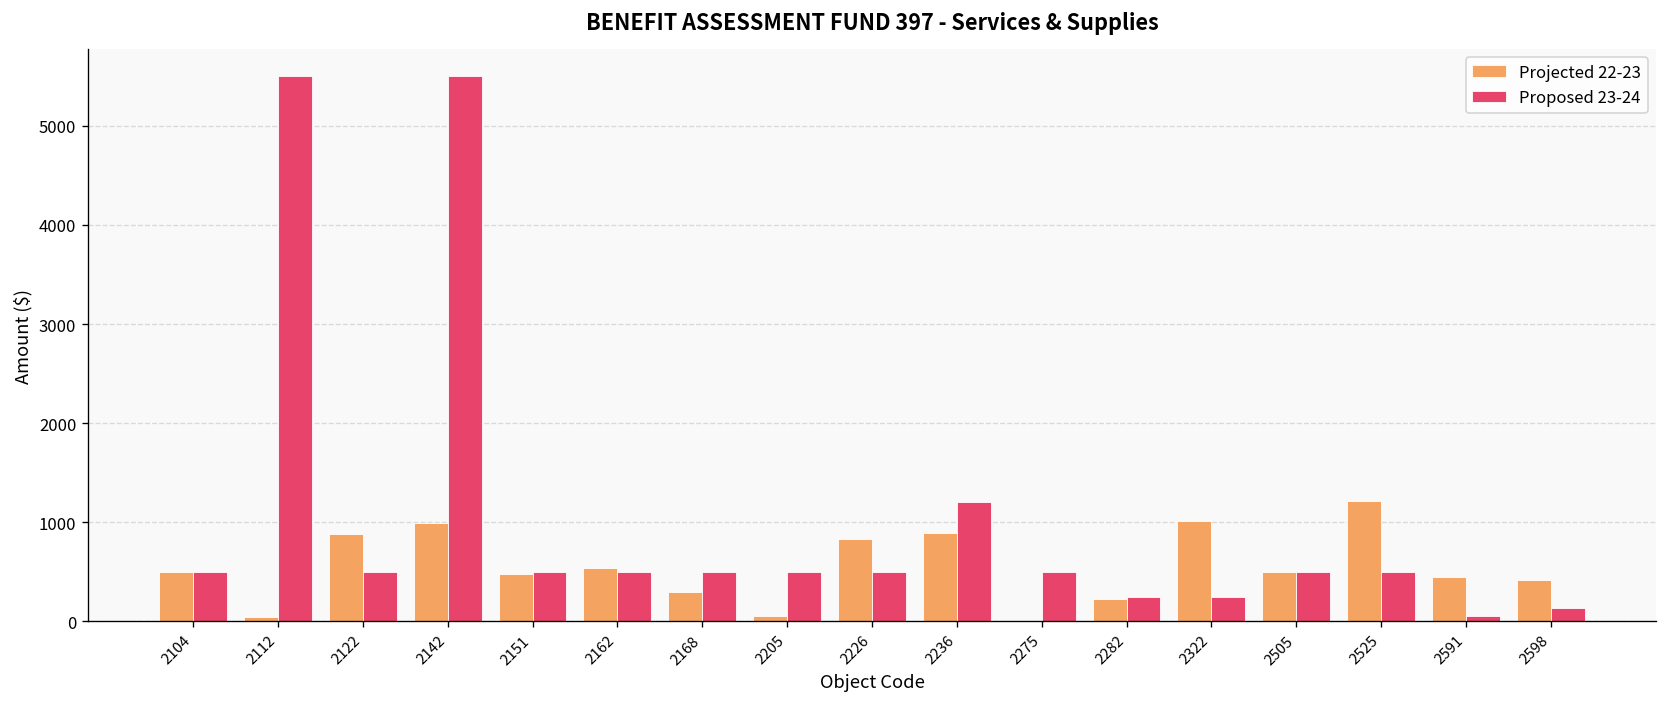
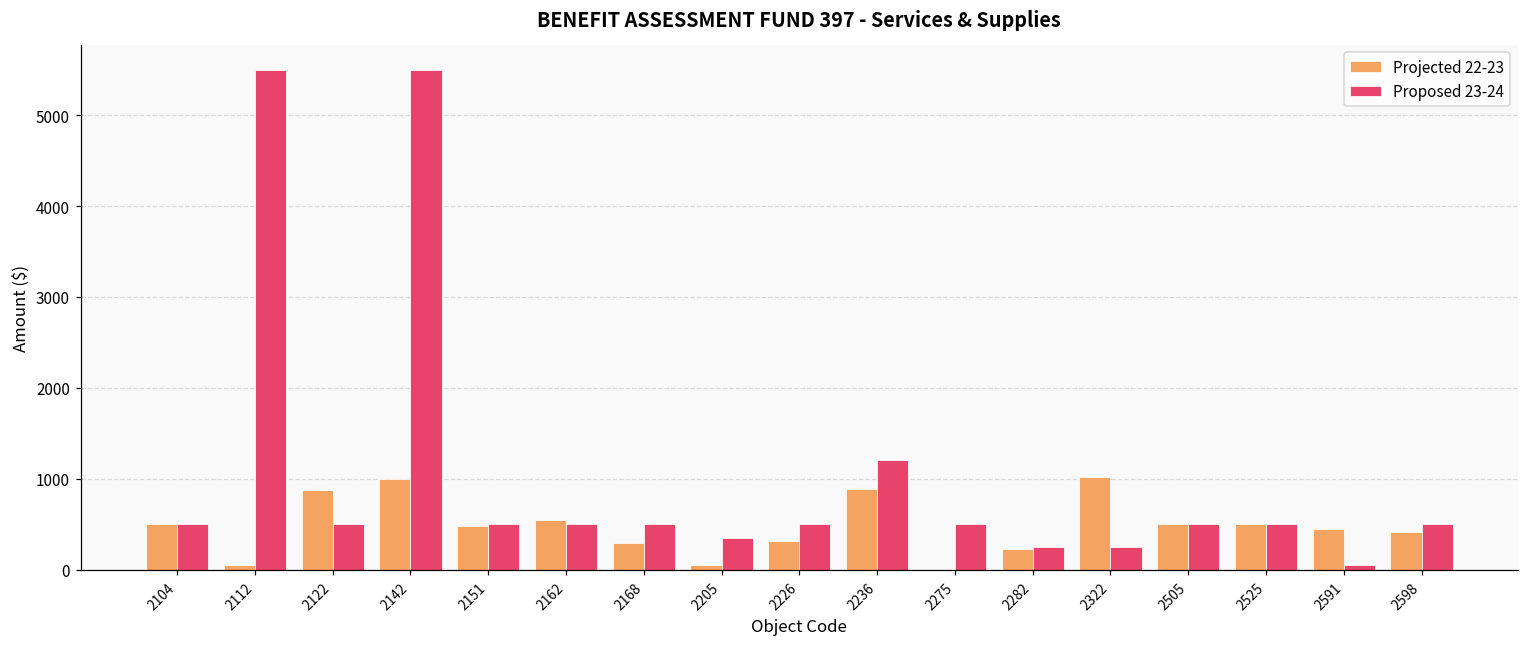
  {
    "Projected 22-23": {
      "2104": 500,
      "2112": 0,
      "2122": 900,
      "2142": 1000,
      "2151": 500,
      "2162": 500,
      "2168": 300,
      "2205": 100,
-     "2226": 800,
+     "2226": 300,
      "2236": 900,
      "2275": 0,
      "2282": 200,
      "2322": 1000,
      "2505": 500,
-     "2525": 1200,
+     "2525": 500,
      "2591": 400,
      "2598": 400
    },
    "Proposed 23-24": {
      "2104": 500,
      "2112": 5500,
      "2122": 500,
      "2142": 5500,
      "2151": 500,
      "2162": 500,
      "2168": 500,
-     "2205": 500,
+     "2205": 300,
      "2226": 500,
      "2236": 1200,
      "2275": 500,
      "2282": 300,
      "2322": 300,
      "2505": 500,
      "2525": 500,
      "2591": 100,
-     "2598": 100
+     "2598": 500
    }
  }
